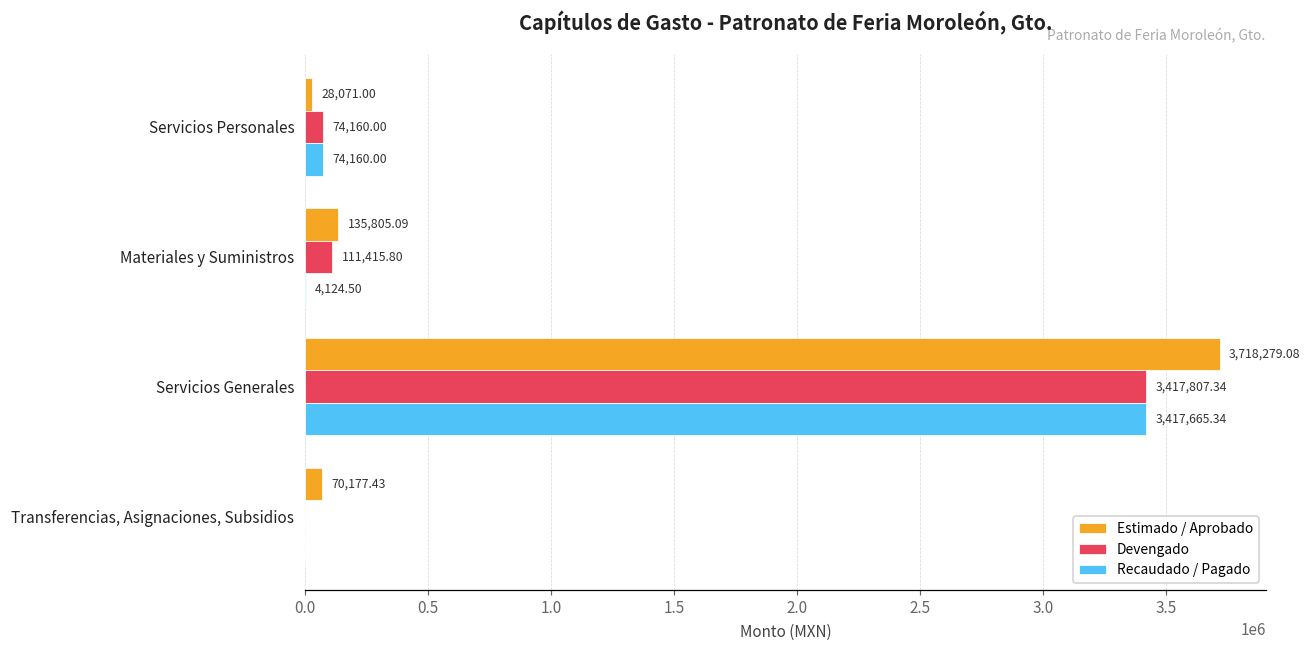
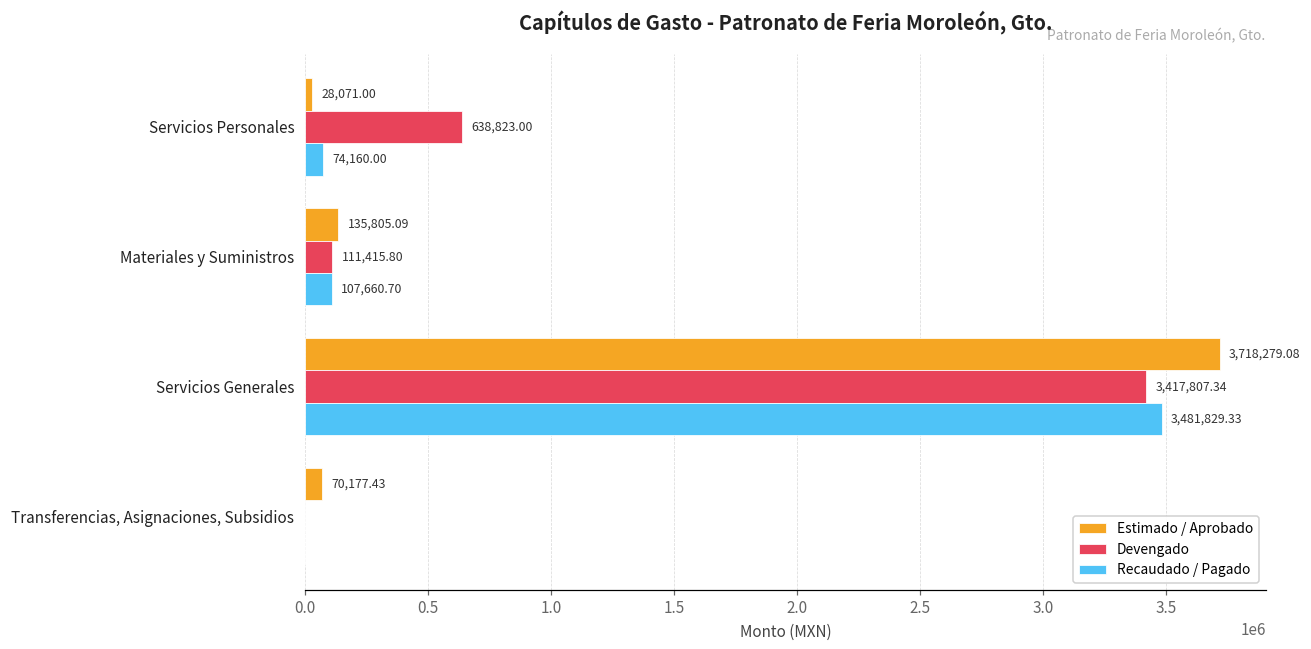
  {
    "Estimado / Aprobado": {
      "Servicios Personales": "28,071.00",
      "Materiales y Suministros": "135,805.09",
      "Servicios Generales": "3,718,279.08",
      "Transferencias, Asignaciones, Subsidios": "70,177.43"
    },
    "Devengado": {
-     "Servicios Personales": "74,160.00",
+     "Servicios Personales": "638,823.00",
      "Materiales y Suministros": "111,415.80",
      "Servicios Generales": "3,417,807.34"
    },
    "Recaudado / Pagado": {
      "Servicios Personales": "74,160.00",
-     "Materiales y Suministros": "4,124.50",
-     "Servicios Generales": "3,417,665.34"
+     "Materiales y Suministros": "107,660.70",
+     "Servicios Generales": "3,481,829.33"
    }
  }
